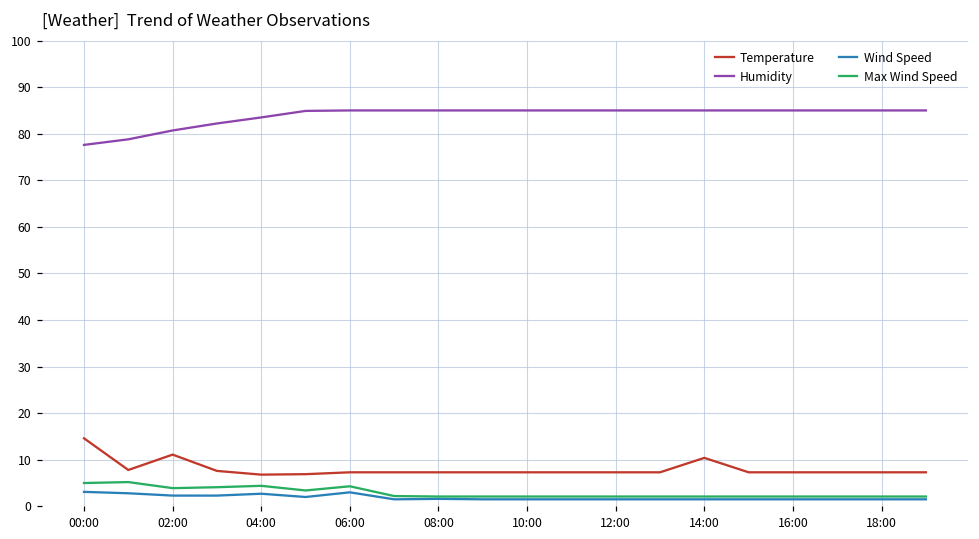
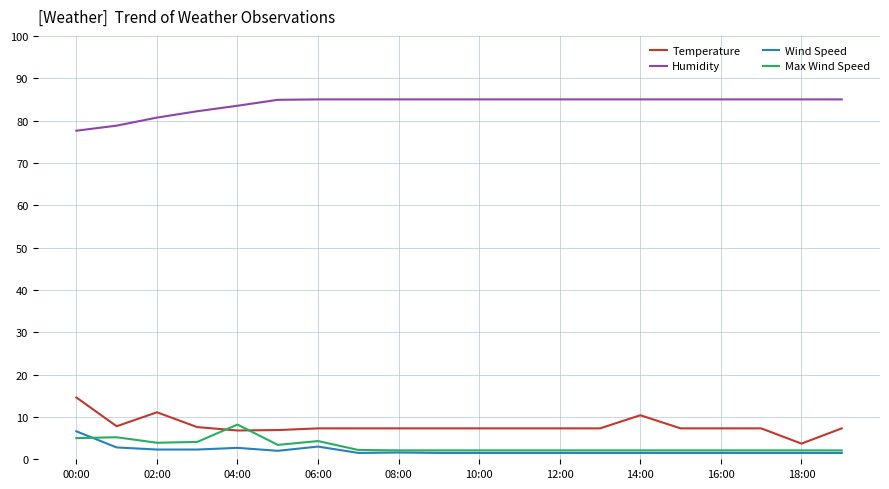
  {
    "Temperature": {
      "00:00": 15,
      "02:00": 11,
      "04:00": 7,
      "06:00": 7,
      "08:00": 7,
      "10:00": 7,
      "12:00": 7,
      "14:00": 10,
      "16:00": 7,
-     "18:00": 7
+     "18:00": 4
    },
    "Humidity": {
      "00:00": 78,
      "02:00": 81,
      "04:00": 84,
      "06:00": 85,
      "08:00": 85,
      "10:00": 85,
      "12:00": 85,
      "14:00": 85,
      "16:00": 85,
      "18:00": 85
    },
    "Wind Speed": {
-     "00:00": 3,
+     "00:00": 7,
      "02:00": 2,
      "04:00": 3,
      "06:00": 3
    },
    "Max Wind Speed": {
      "00:00": 5,
      "02:00": 4,
-     "04:00": 4,
+     "04:00": 8,
      "06:00": 4
    }
  }
